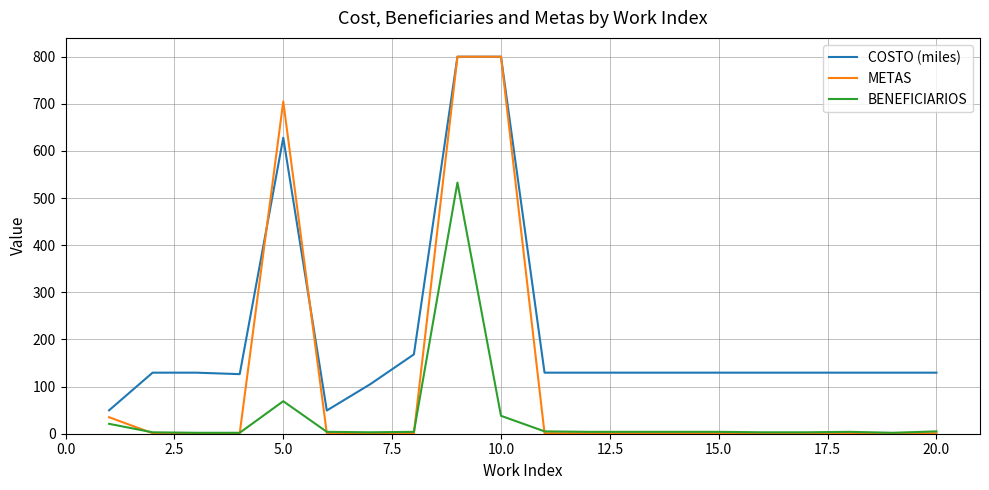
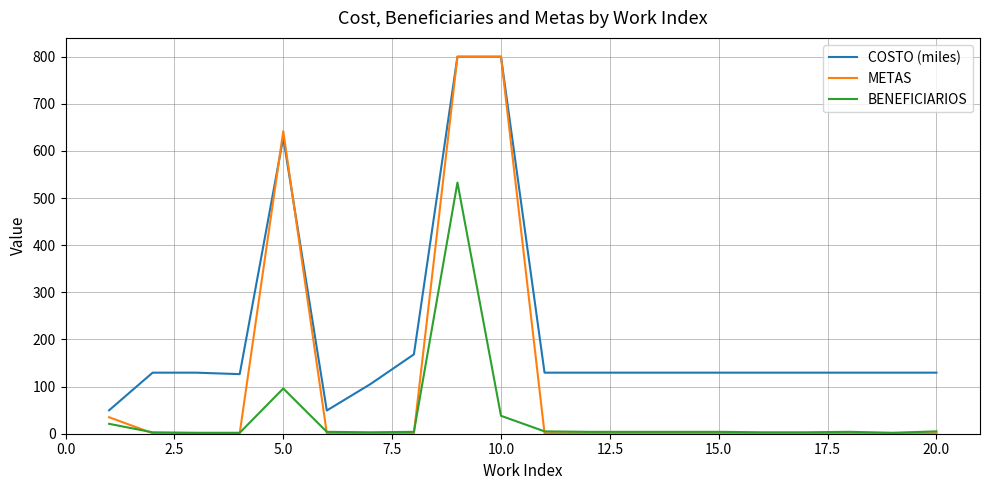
  {
    "COSTO (miles)": {
      "5.0": 630,
      "15.0": 130,
      "20.0": 130
    },
    "METAS": {
-     "5.0": 710
+     "5.0": 640
    },
    "BENEFICIARIOS": {
-     "5.0": 70,
+     "5.0": 100,
      "10.0": 40
    }
  }
